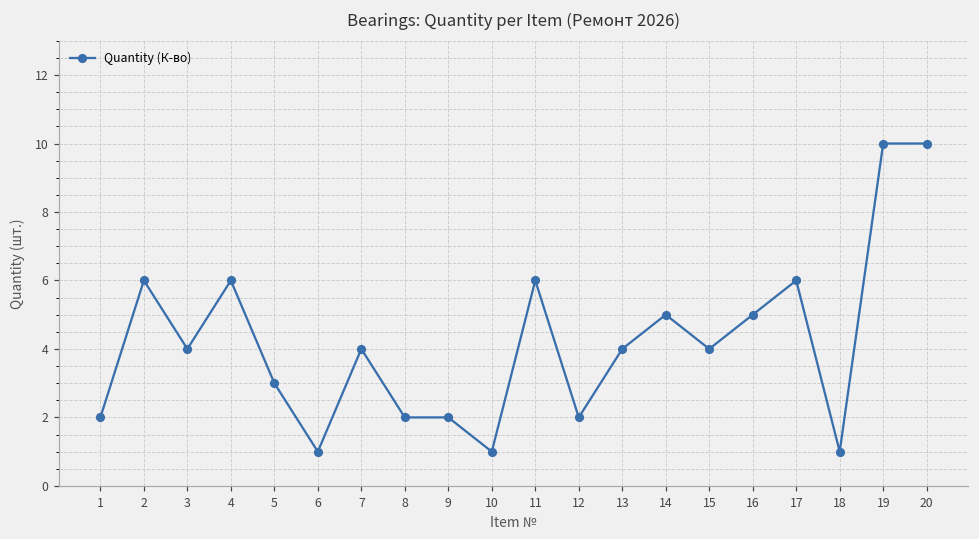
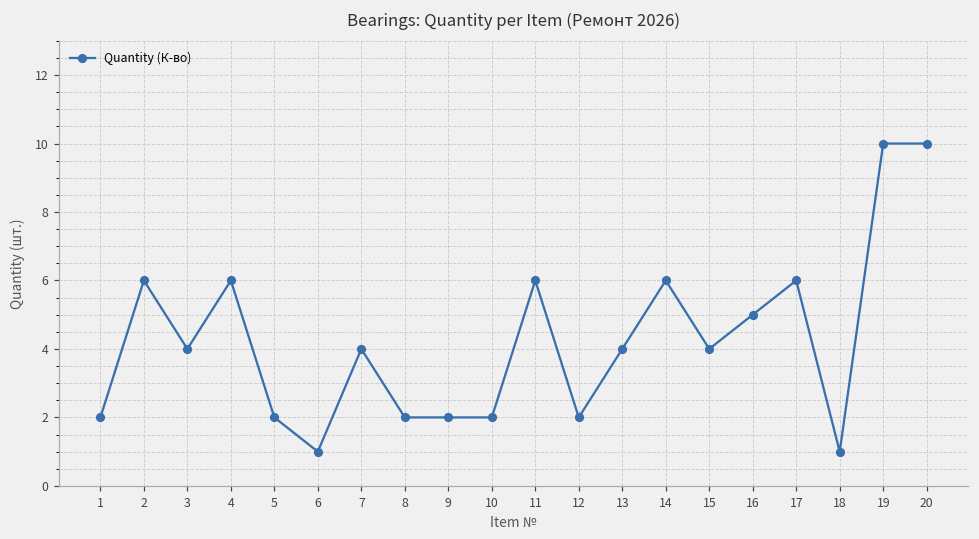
  {
    "1": 2,
    "2": 6,
    "3": 4,
    "4": 6,
-   "5": 3,
+   "5": 2,
    "6": 1,
    "7": 4,
    "8": 2,
    "9": 2,
-   "10": 1,
+   "10": 2,
    "11": 6,
    "12": 2,
    "13": 4,
-   "14": 5,
+   "14": 6,
    "15": 4,
    "16": 5,
    "17": 6,
    "18": 1,
    "19": 10,
    "20": 10
  }
